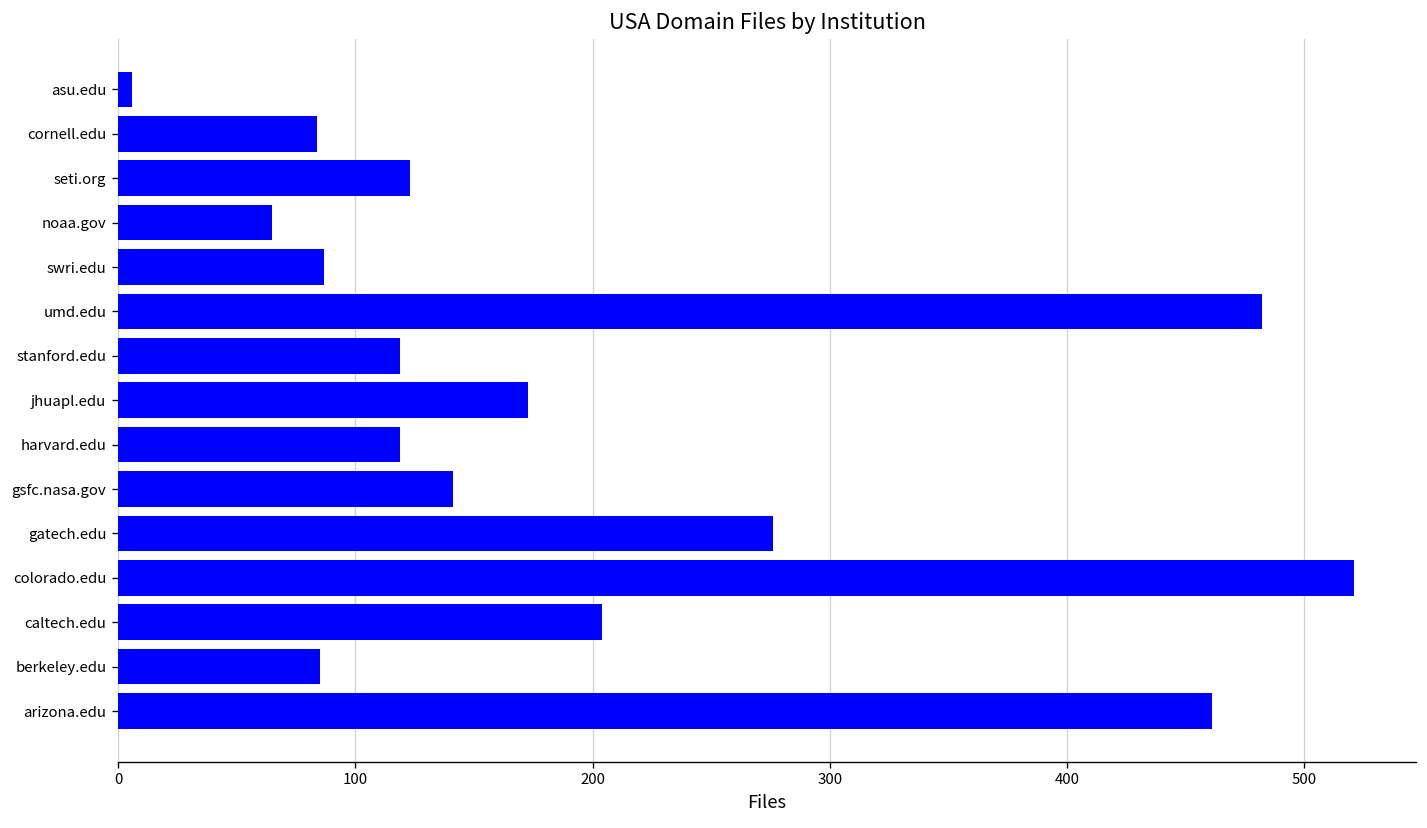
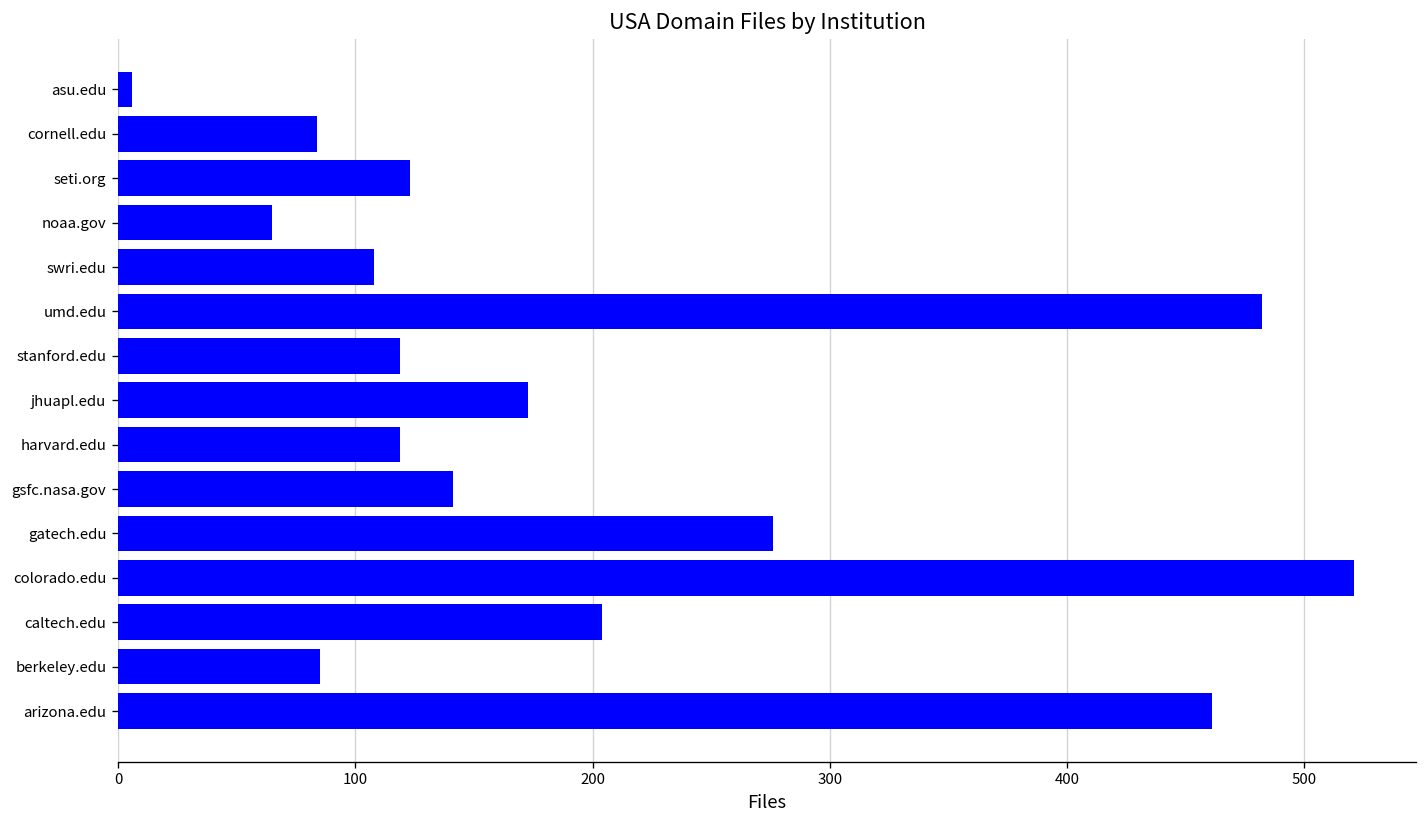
  {
    "asu.edu": 6,
    "cornell.edu": 84,
    "seti.org": 123,
    "noaa.gov": 65,
-   "swri.edu": 87,
+   "swri.edu": 108,
    "umd.edu": 482,
    "stanford.edu": 119,
    "jhuapl.edu": 173,
    "harvard.edu": 119,
    "gsfc.nasa.gov": 141,
    "gatech.edu": 276,
    "colorado.edu": 521,
    "caltech.edu": 204,
    "berkeley.edu": 85,
    "arizona.edu": 461
  }
